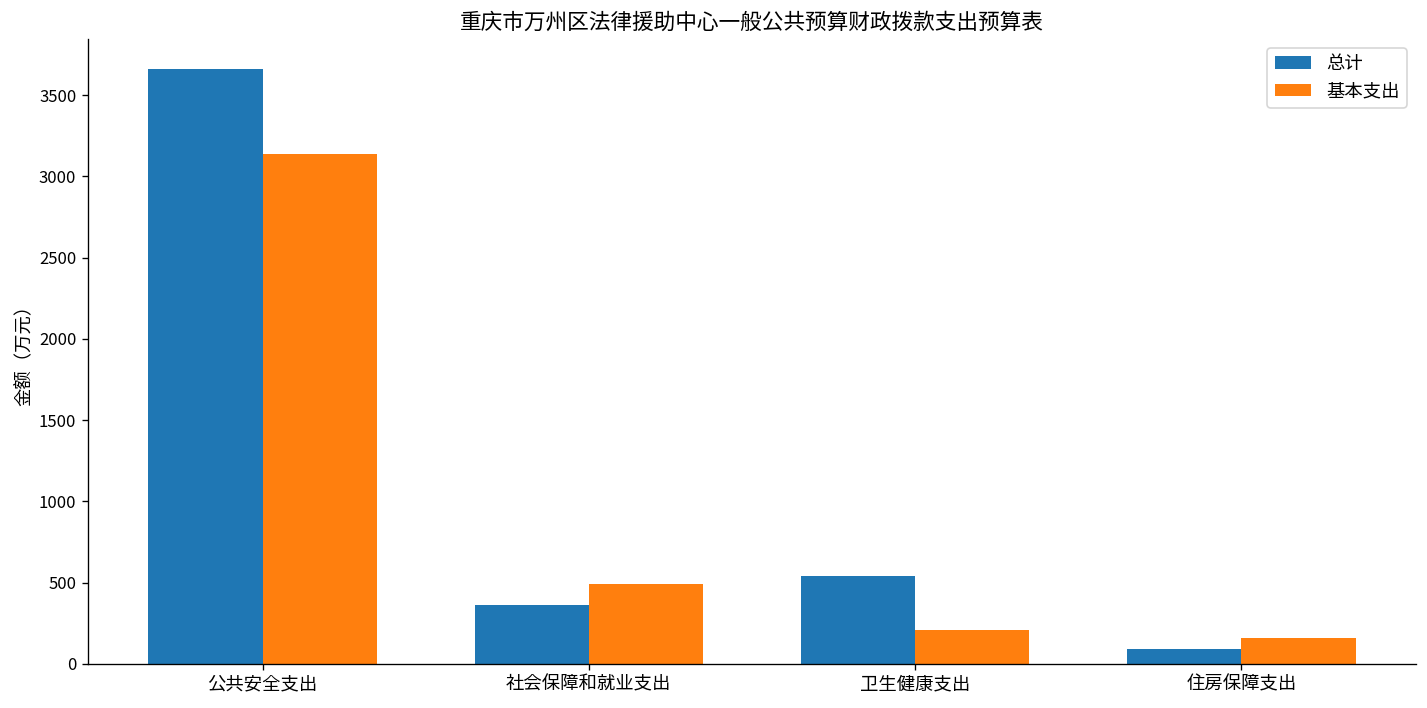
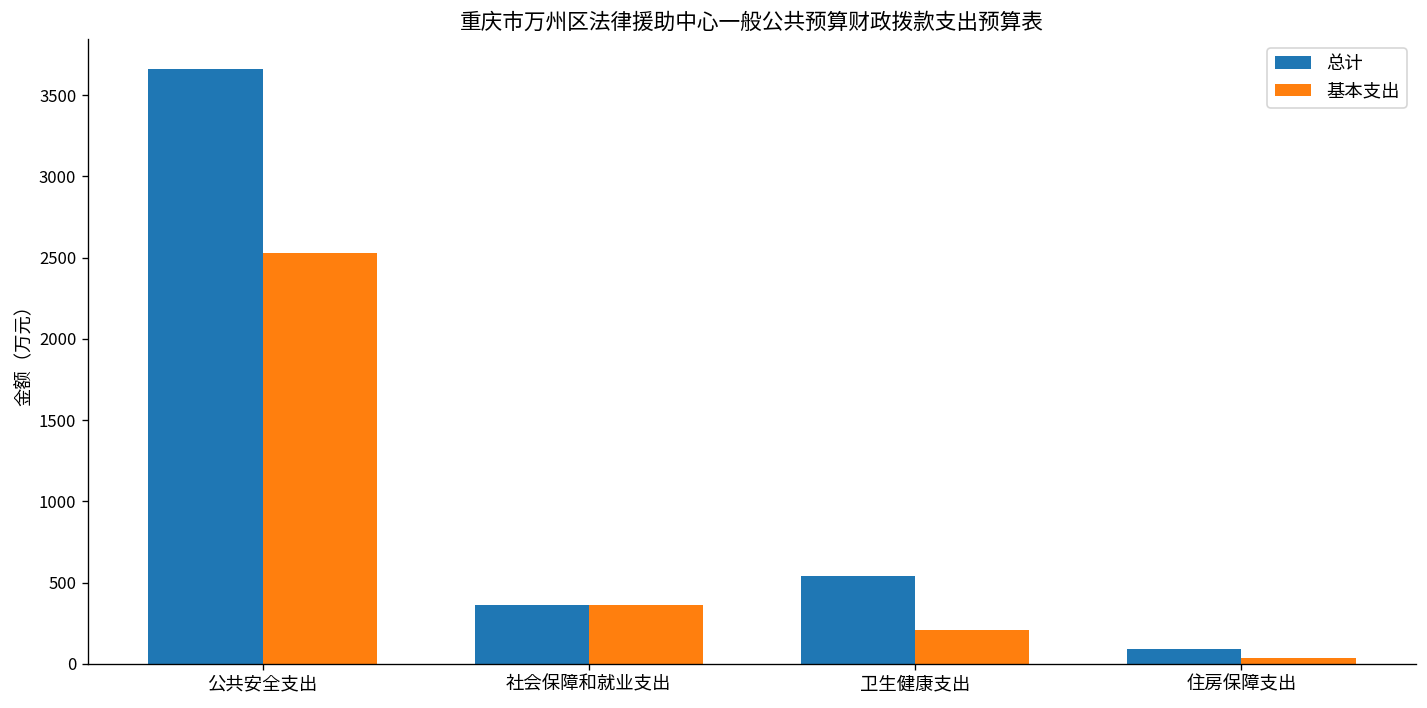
  {
    "总计": {
      "公共安全支出": 3660,
      "社会保障和就业支出": 360,
      "卫生健康支出": 540,
      "住房保障支出": 90
    },
    "基本支出": {
-     "公共安全支出": 3140,
-     "社会保障和就业支出": 490,
+     "公共安全支出": 2530,
+     "社会保障和就业支出": 360,
      "卫生健康支出": 210,
-     "住房保障支出": 160
+     "住房保障支出": 40
    }
  }
